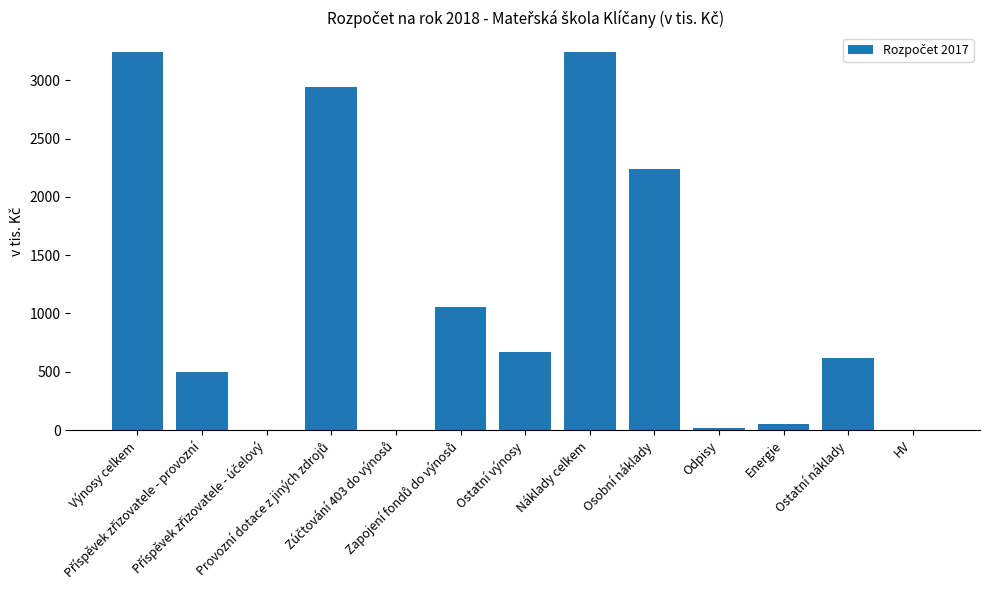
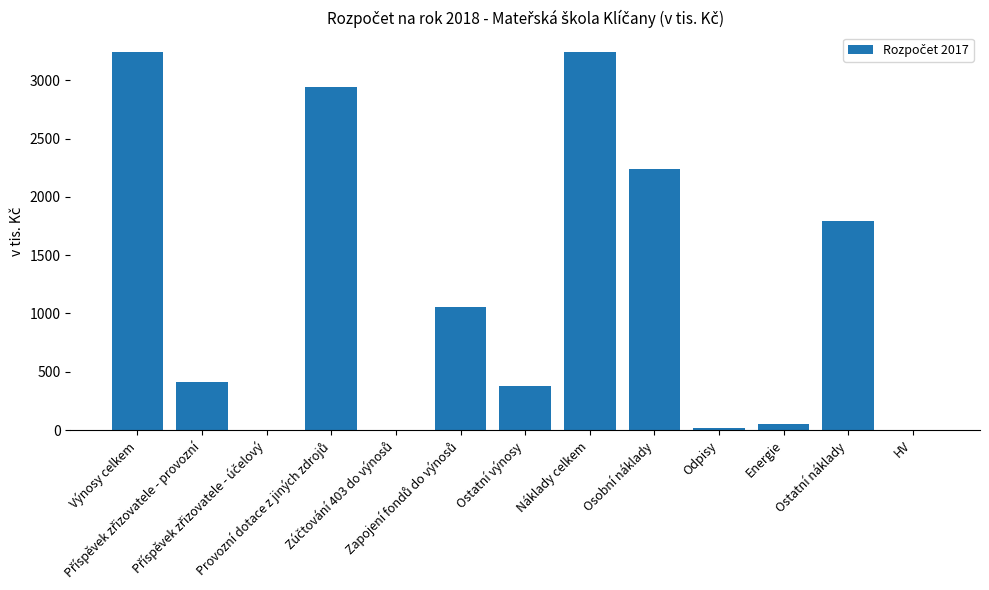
  {
    "Výnosy celkem": 3250,
-   "Příspěvek zřizovatele - provozní": 500,
+   "Příspěvek zřizovatele - provozní": 410,
    "Příspěvek zřizovatele - účelový": 0,
    "Provozní dotace z jiných zdrojů": 2940,
    "Zúčtování 403 do výnosů": 0,
    "Zapojení fondů do výnosů": 1060,
-   "Ostatní výnosy": 670,
+   "Ostatní výnosy": 380,
    "Náklady celkem": 3250,
    "Osobní náklady": 2240,
    "Energie": 50,
-   "Ostatní náklady": 620,
+   "Ostatní náklady": 1790,
    "HV": 0
  }
